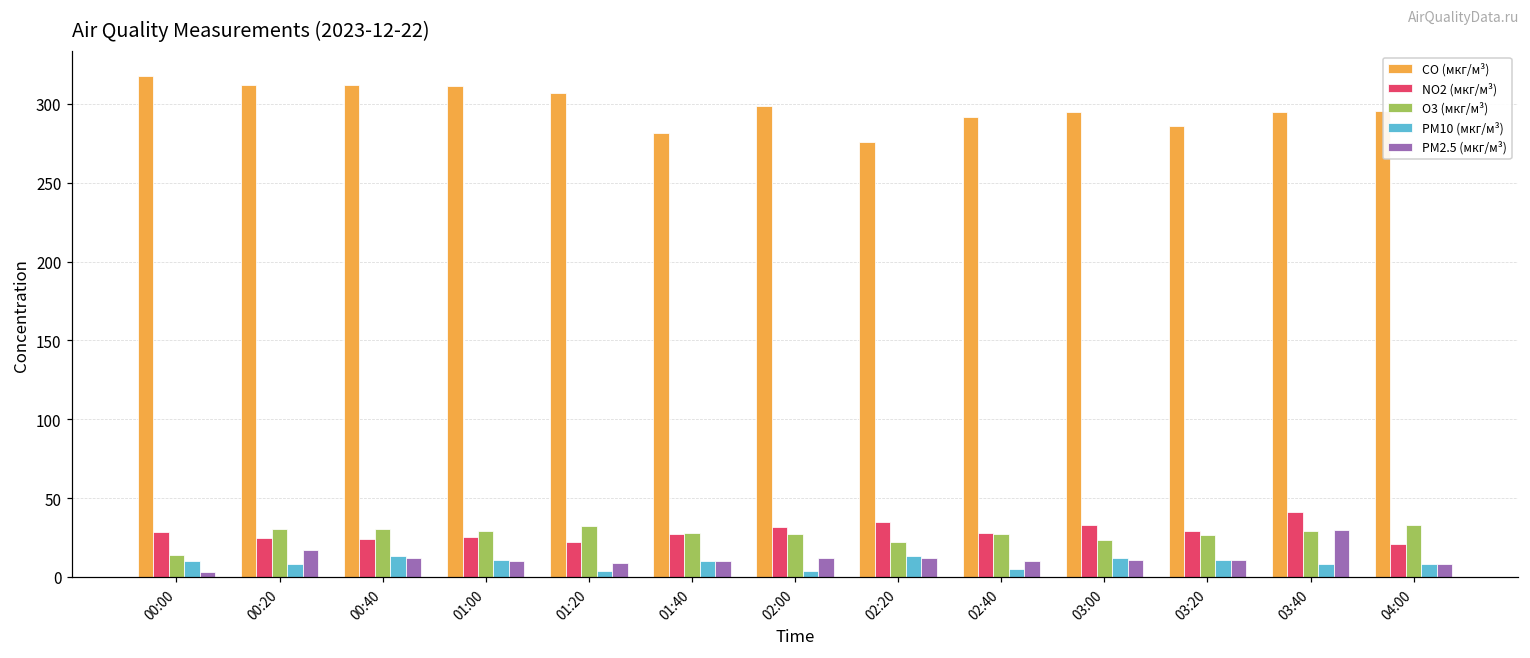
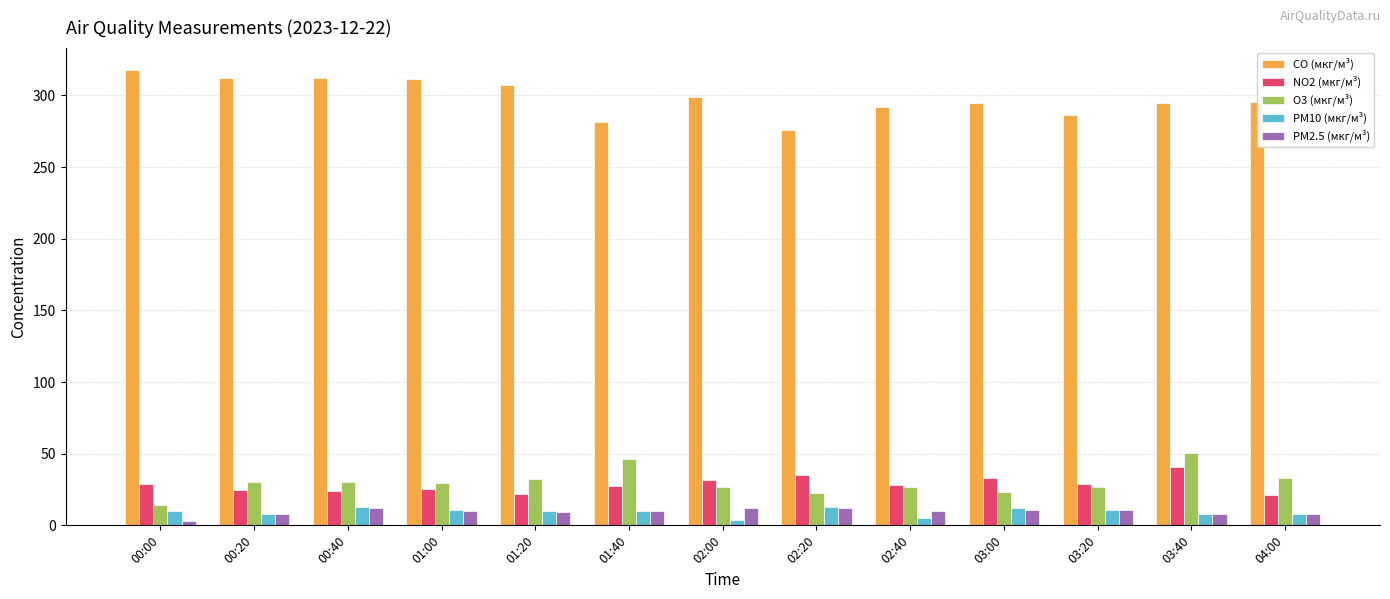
  {
    "CO (мкг/м³)": {
      "00:00": 317,
      "00:20": 312,
      "00:40": 312,
      "01:00": 312,
      "01:20": 307,
      "01:40": 282,
      "02:00": 299,
      "02:20": 276,
      "02:40": 292,
      "03:00": 295,
      "03:20": 286,
      "03:40": 295,
      "04:00": 295
    },
    "NO2 (мкг/м³)": {
      "00:00": 29,
      "00:20": 25,
      "00:40": 24,
      "01:00": 25,
      "01:20": 22,
      "01:40": 27,
      "02:00": 31,
      "02:20": 35,
      "02:40": 28,
      "03:00": 33,
      "03:20": 29,
      "03:40": 41,
      "04:00": 21
    },
    "O3 (мкг/м³)": {
      "00:00": 14,
      "00:20": 30,
      "00:40": 30,
      "01:00": 29,
      "01:20": 32,
-     "01:40": 28,
+     "01:40": 46,
      "02:00": 27,
      "02:20": 23,
      "02:40": 27,
      "03:00": 24,
      "03:20": 27,
-     "03:40": 29,
+     "03:40": 50,
      "04:00": 33
    },
    "PM10 (мкг/м³)": {
      "00:00": 10,
      "00:20": 8,
      "00:40": 13,
      "01:00": 11,
-     "01:20": 4,
+     "01:20": 10,
      "01:40": 10,
      "02:00": 4,
      "02:20": 13,
      "02:40": 5,
      "03:00": 12,
      "03:20": 11,
      "03:40": 8,
      "04:00": 8
    },
    "PM2.5 (мкг/м³)": {
      "00:00": 3,
-     "00:20": 17,
+     "00:20": 8,
      "00:40": 12,
      "01:00": 10,
      "01:20": 9,
      "01:40": 10,
      "02:00": 12,
      "02:20": 12,
      "02:40": 10,
      "03:00": 11,
      "03:20": 11,
-     "03:40": 30,
+     "03:40": 8,
      "04:00": 8
    }
  }
